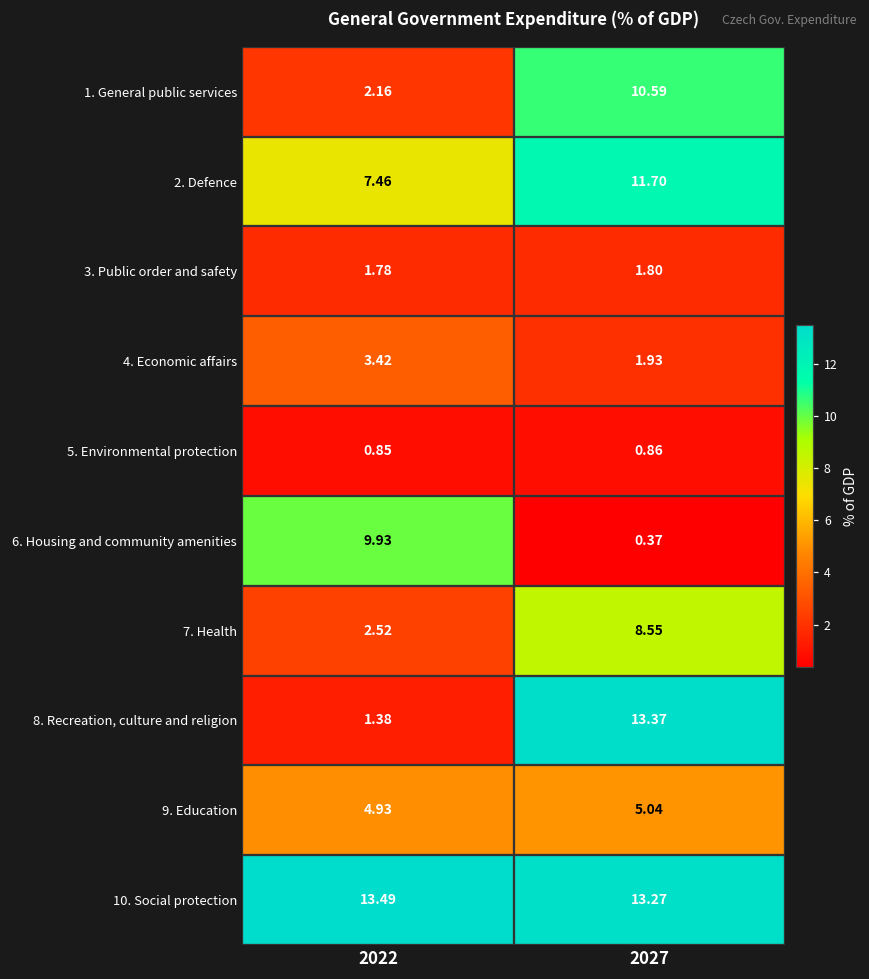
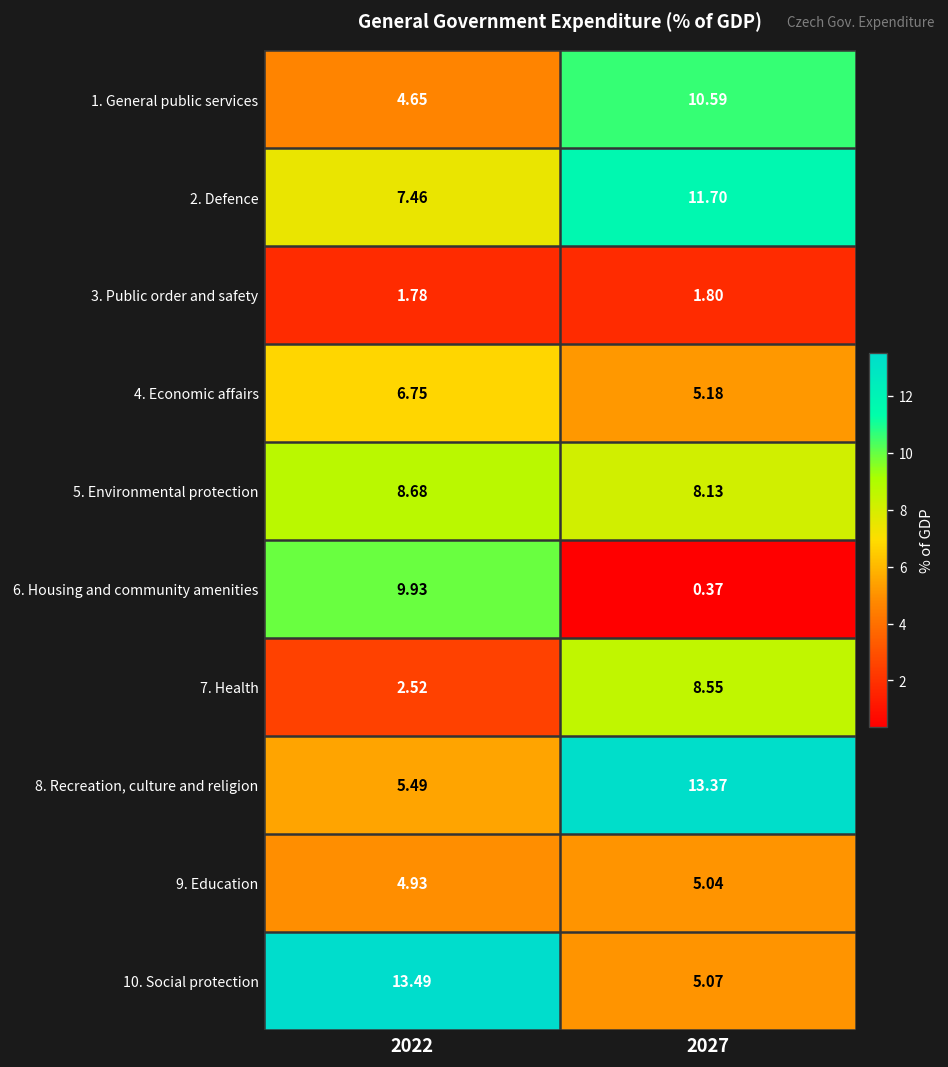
  {
    "1. General public services": {
-     "2022": 2.16,
+     "2022": 4.65,
      "2027": 10.59
    },
    "2. Defence": {
      "2022": 7.46,
      "2027": 11.70
    },
    "3. Public order and safety": {
      "2022": 1.78,
      "2027": 1.80
    },
    "4. Economic affairs": {
-     "2022": 3.42,
-     "2027": 1.93
+     "2022": 6.75,
+     "2027": 5.18
    },
    "5. Environmental protection": {
-     "2022": 0.85,
-     "2027": 0.86
+     "2022": 8.68,
+     "2027": 8.13
    },
    "6. Housing and community amenities": {
      "2022": 9.93,
      "2027": 0.37
    },
    "7. Health": {
      "2022": 2.52,
      "2027": 8.55
    },
    "8. Recreation, culture and religion": {
-     "2022": 1.38,
+     "2022": 5.49,
      "2027": 13.37
    },
    "9. Education": {
      "2022": 4.93,
      "2027": 5.04
    },
    "10. Social protection": {
      "2022": 13.49,
-     "2027": 13.27
+     "2027": 5.07
    }
  }
